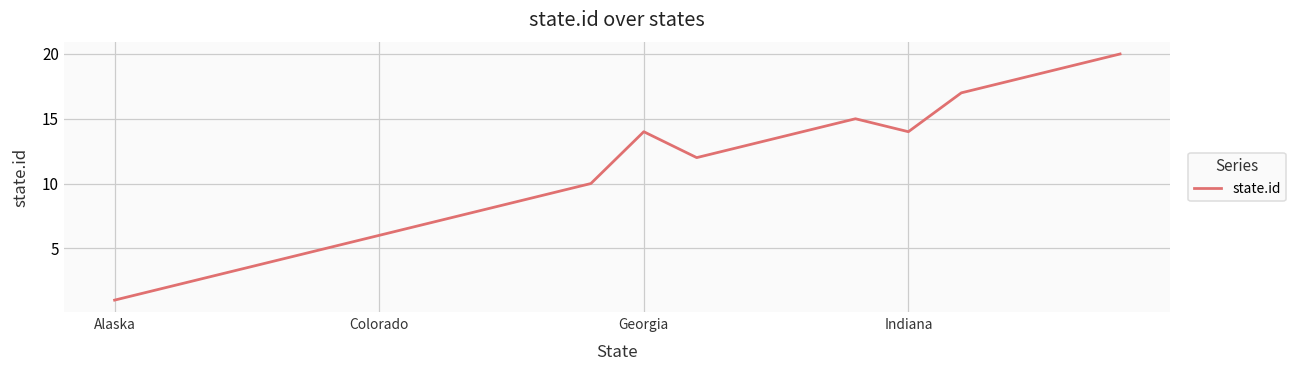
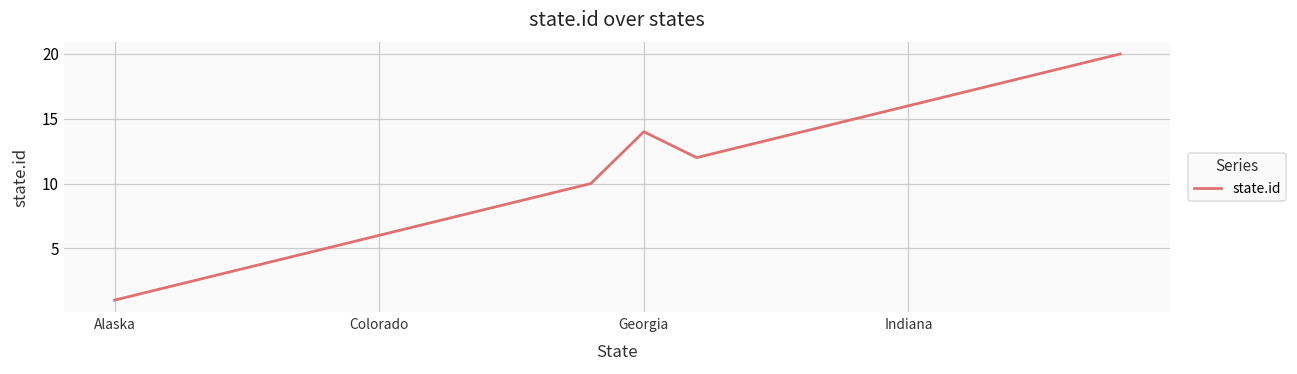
  {
    "Alaska": 1,
    "Colorado": 6,
    "Georgia": 14,
-   "Indiana": 14
+   "Indiana": 16
  }
